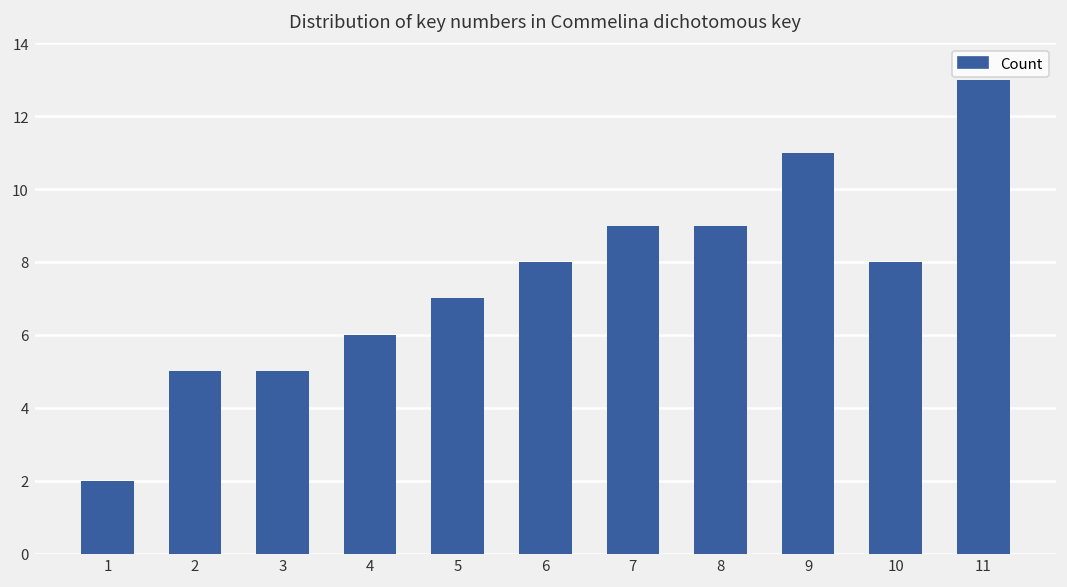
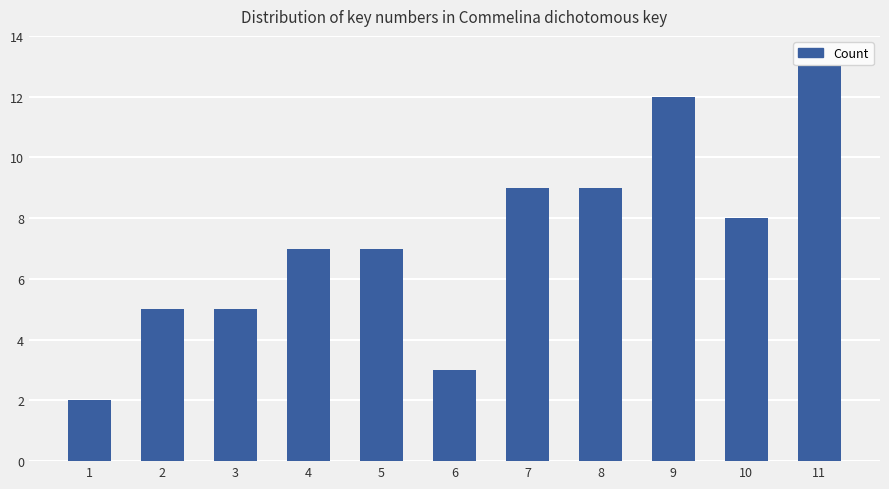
  {
    "1": 2,
    "2": 5,
    "3": 5,
-   "4": 6,
+   "4": 7,
    "5": 7,
-   "6": 8,
+   "6": 3,
    "7": 9,
    "8": 9,
-   "9": 11,
+   "9": 12,
    "10": 8,
    "11": 13
  }
